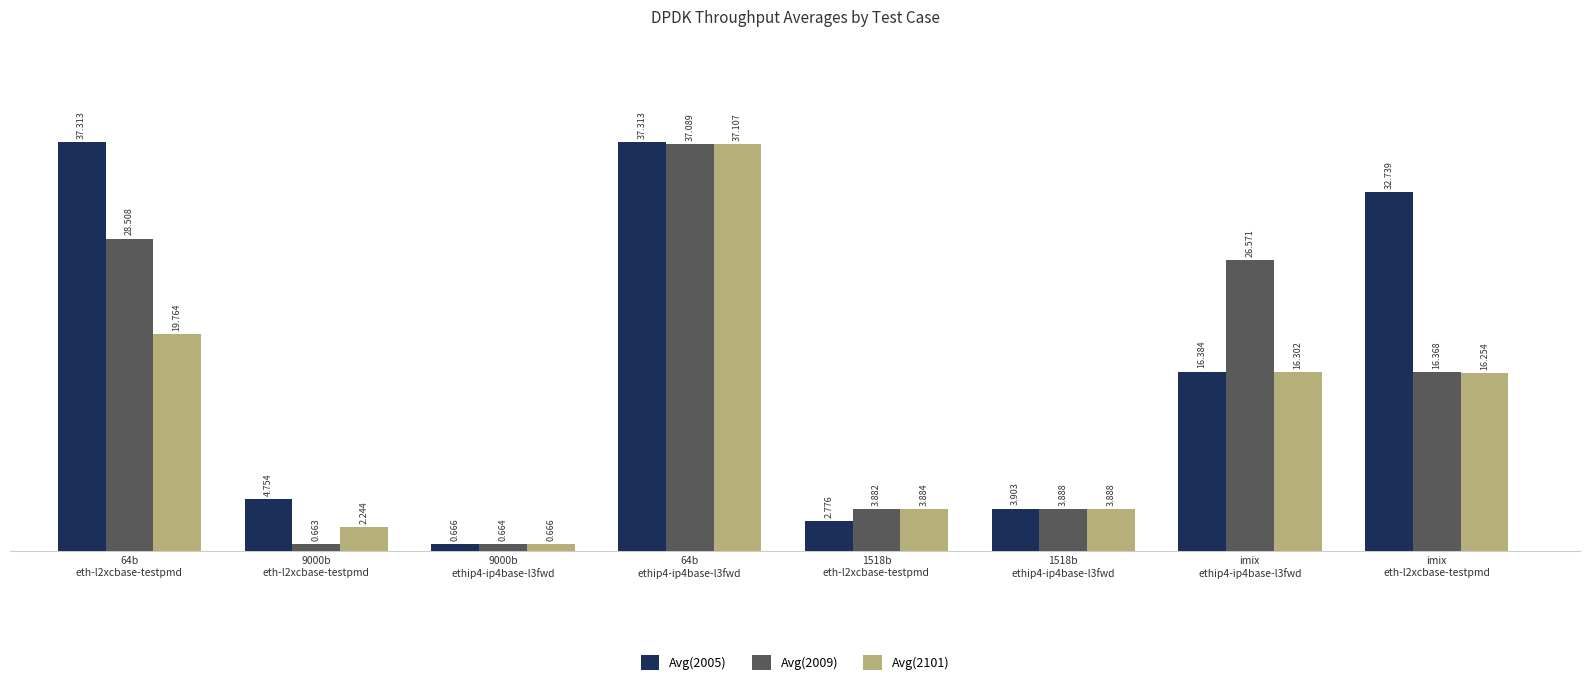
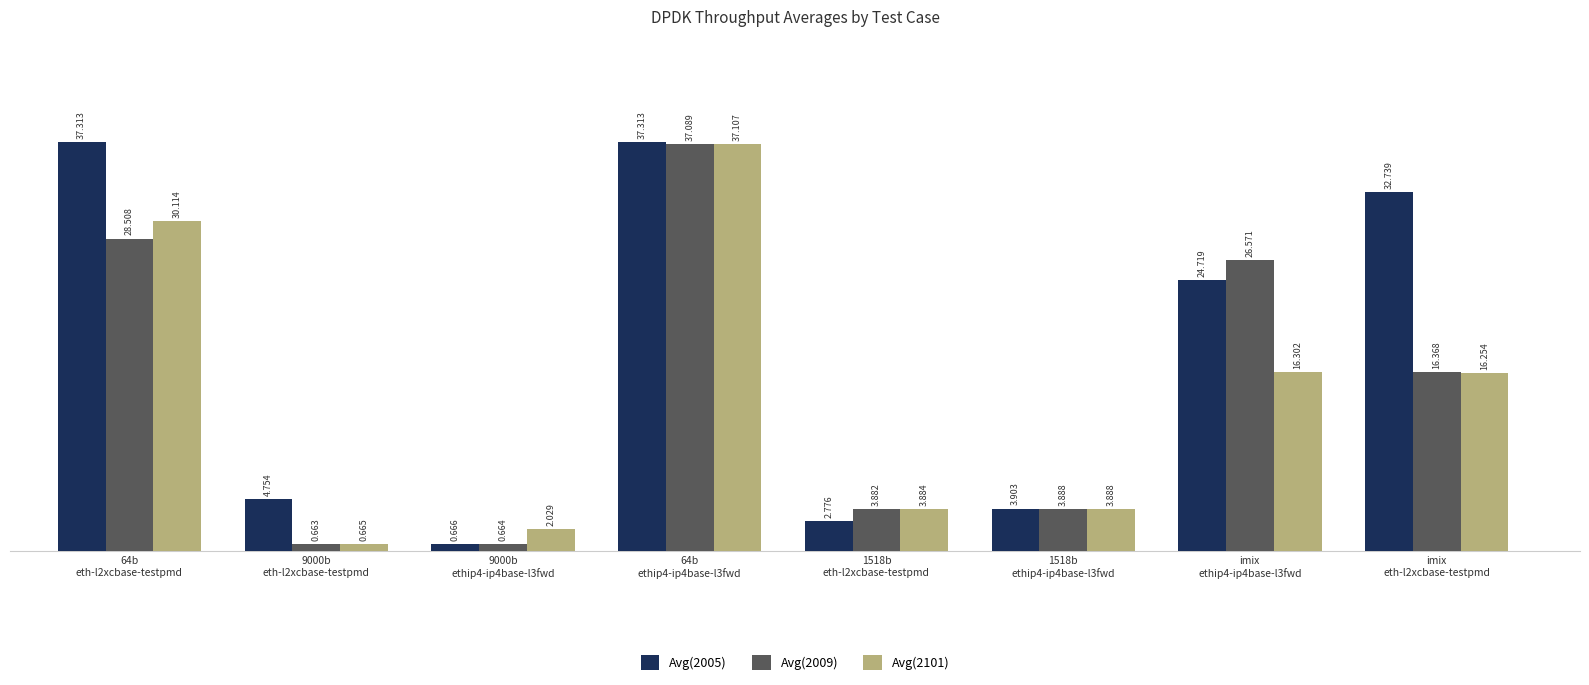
  {
    "Avg(2005)": {
      "64b eth-l2xcbase-testpmd": 37.313,
      "9000b eth-l2xcbase-testpmd": 4.754,
      "9000b ethip4-ip4base-l3fwd": 0.666,
      "64b ethip4-ip4base-l3fwd": 37.313,
      "1518b eth-l2xcbase-testpmd": 2.776,
      "1518b ethip4-ip4base-l3fwd": 3.903,
-     "imix ethip4-ip4base-l3fwd": 16.384,
+     "imix ethip4-ip4base-l3fwd": 24.719,
      "imix eth-l2xcbase-testpmd": 32.739
    },
    "Avg(2009)": {
      "64b eth-l2xcbase-testpmd": 28.508,
      "9000b eth-l2xcbase-testpmd": 0.663,
      "9000b ethip4-ip4base-l3fwd": 0.664,
      "64b ethip4-ip4base-l3fwd": 37.089,
      "1518b eth-l2xcbase-testpmd": 3.882,
      "1518b ethip4-ip4base-l3fwd": 3.888,
      "imix ethip4-ip4base-l3fwd": 26.571,
      "imix eth-l2xcbase-testpmd": 16.368
    },
    "Avg(2101)": {
-     "64b eth-l2xcbase-testpmd": 19.764,
-     "9000b eth-l2xcbase-testpmd": 2.244,
-     "9000b ethip4-ip4base-l3fwd": 0.666,
+     "64b eth-l2xcbase-testpmd": 30.114,
+     "9000b eth-l2xcbase-testpmd": 0.665,
+     "9000b ethip4-ip4base-l3fwd": 2.029,
      "64b ethip4-ip4base-l3fwd": 37.107,
      "1518b eth-l2xcbase-testpmd": 3.884,
      "1518b ethip4-ip4base-l3fwd": 3.888,
      "imix ethip4-ip4base-l3fwd": 16.302,
      "imix eth-l2xcbase-testpmd": 16.254
    }
  }
